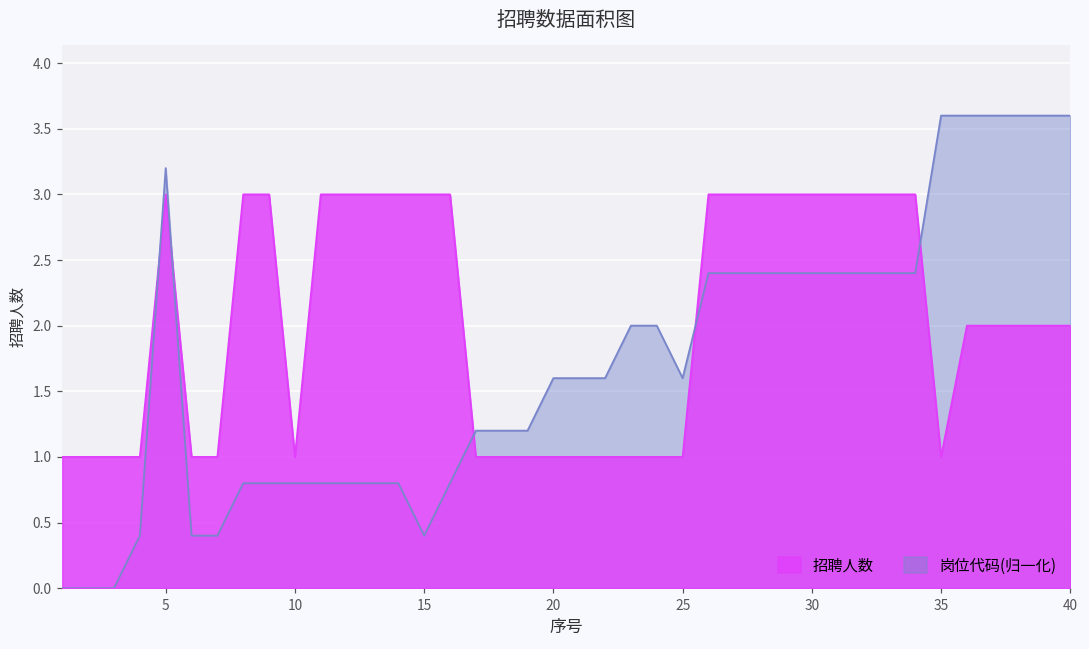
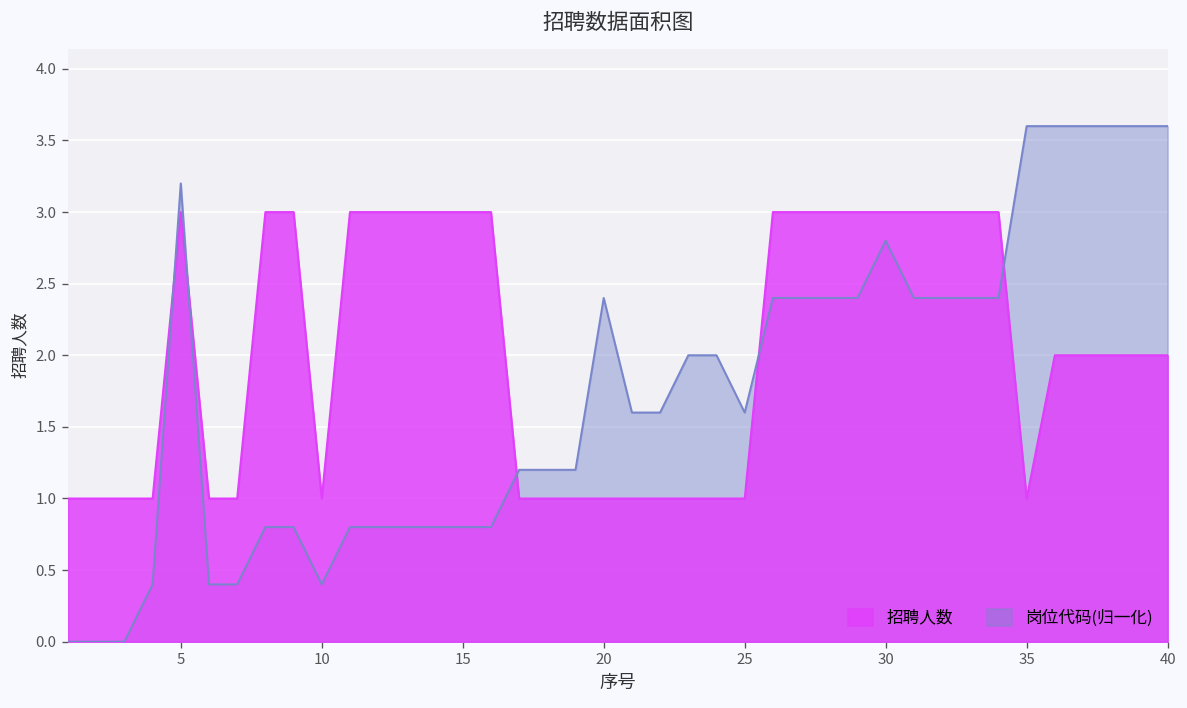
  {
    "招聘人数": {
      "5": 3.00,
      "10": 1.00,
      "15": 3.00,
      "20": 1.00,
      "25": 1.00,
      "30": 3.00,
      "35": 1.00,
      "40": 2.00
    },
    "岗位代码(归一化)": {
      "5": 3.20,
-     "10": 0.80,
-     "15": 0.40,
-     "20": 1.60,
+     "10": 0.40,
+     "15": 0.80,
+     "20": 2.40,
      "25": 1.60,
-     "30": 2.40,
+     "30": 2.80,
      "35": 3.60,
      "40": 3.60
    }
  }
